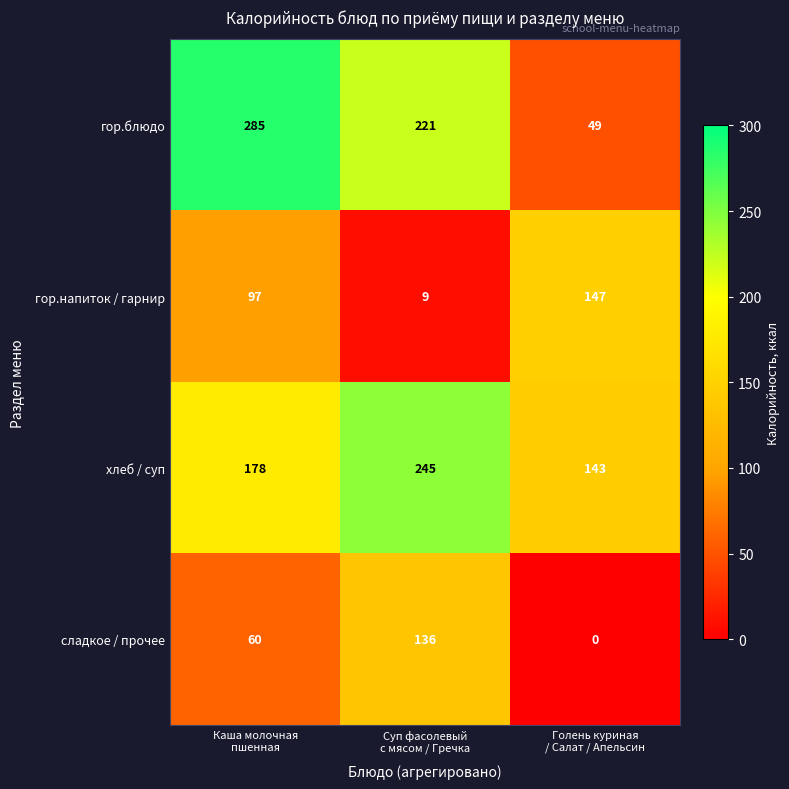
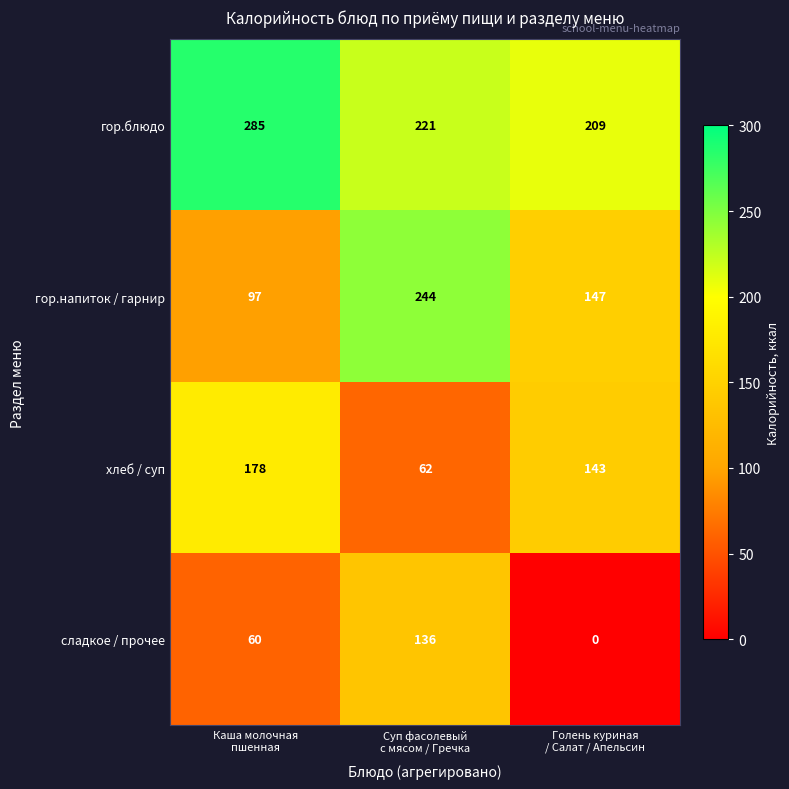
  {
    "гор.блюдо": {
      "Каша молочная пшенная": 285,
      "Суп фасолевый с мясом / Гречка": 221,
-     "Голень куриная / Салат / Апельсин": 49
+     "Голень куриная / Салат / Апельсин": 209
    },
    "гор.напиток / гарнир": {
      "Каша молочная пшенная": 97,
-     "Суп фасолевый с мясом / Гречка": 9,
+     "Суп фасолевый с мясом / Гречка": 244,
      "Голень куриная / Салат / Апельсин": 147
    },
    "хлеб / суп": {
      "Каша молочная пшенная": 178,
-     "Суп фасолевый с мясом / Гречка": 245,
+     "Суп фасолевый с мясом / Гречка": 62,
      "Голень куриная / Салат / Апельсин": 143
    },
    "сладкое / прочее": {
      "Каша молочная пшенная": 60,
      "Суп фасолевый с мясом / Гречка": 136,
      "Голень куриная / Салат / Апельсин": 0
    }
  }
